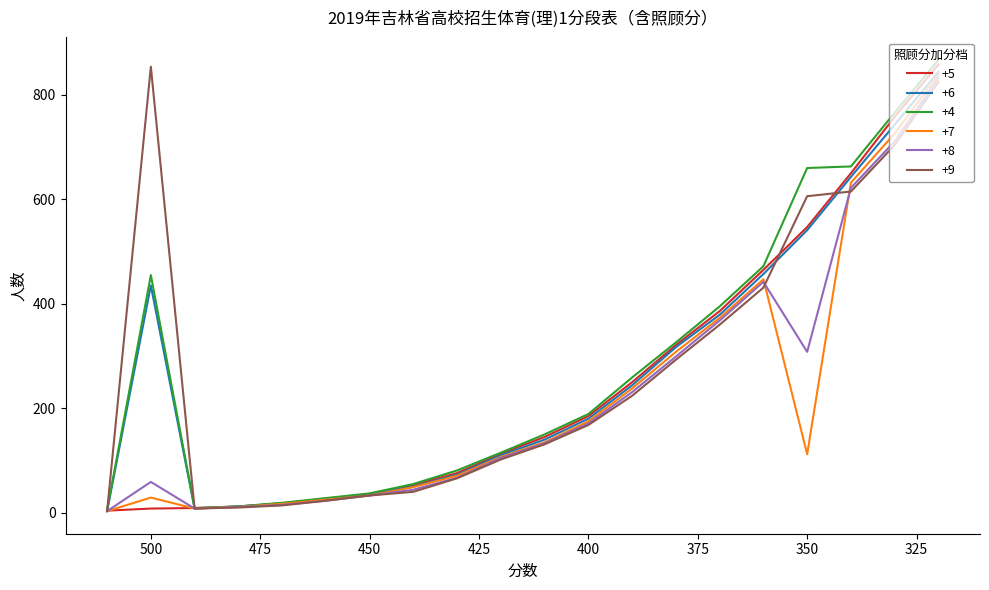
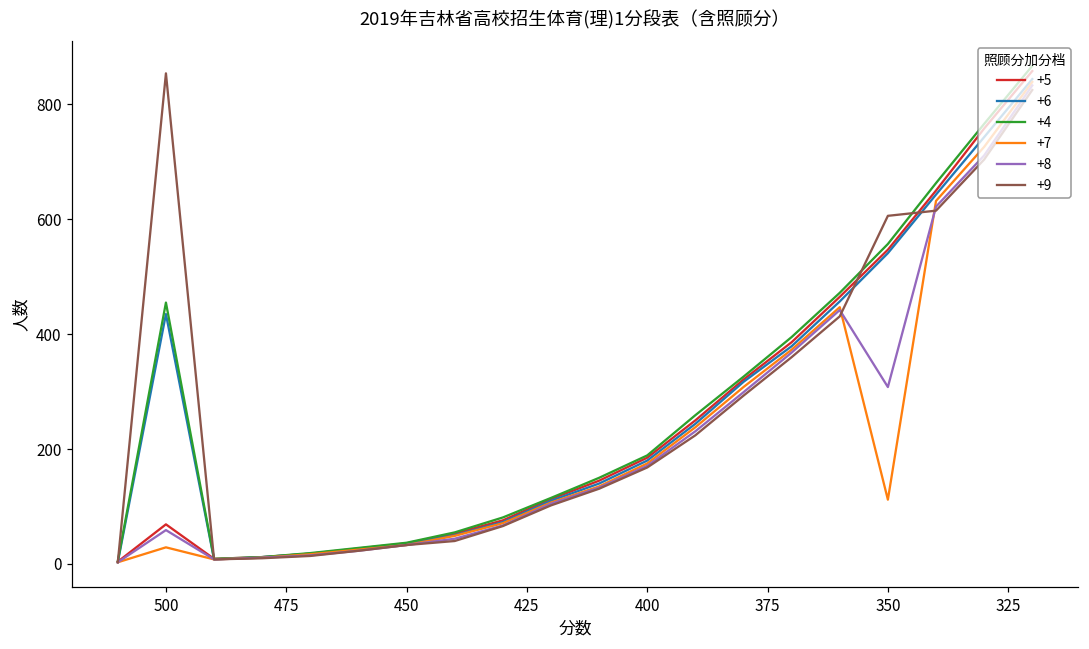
  {
    "+5": {
-     "500": 10,
+     "500": 70,
      "350": 550
    },
    "+6": {
      "500": 440,
      "400": 180,
      "350": 540
    },
    "+4": {
      "500": 460,
-     "350": 660
+     "350": 560
    },
    "+7": {
      "500": 30,
      "350": 110
    },
    "+8": {
      "500": 60,
      "350": 310
    },
    "+9": {
      "500": 850,
      "350": 610
    }
  }
